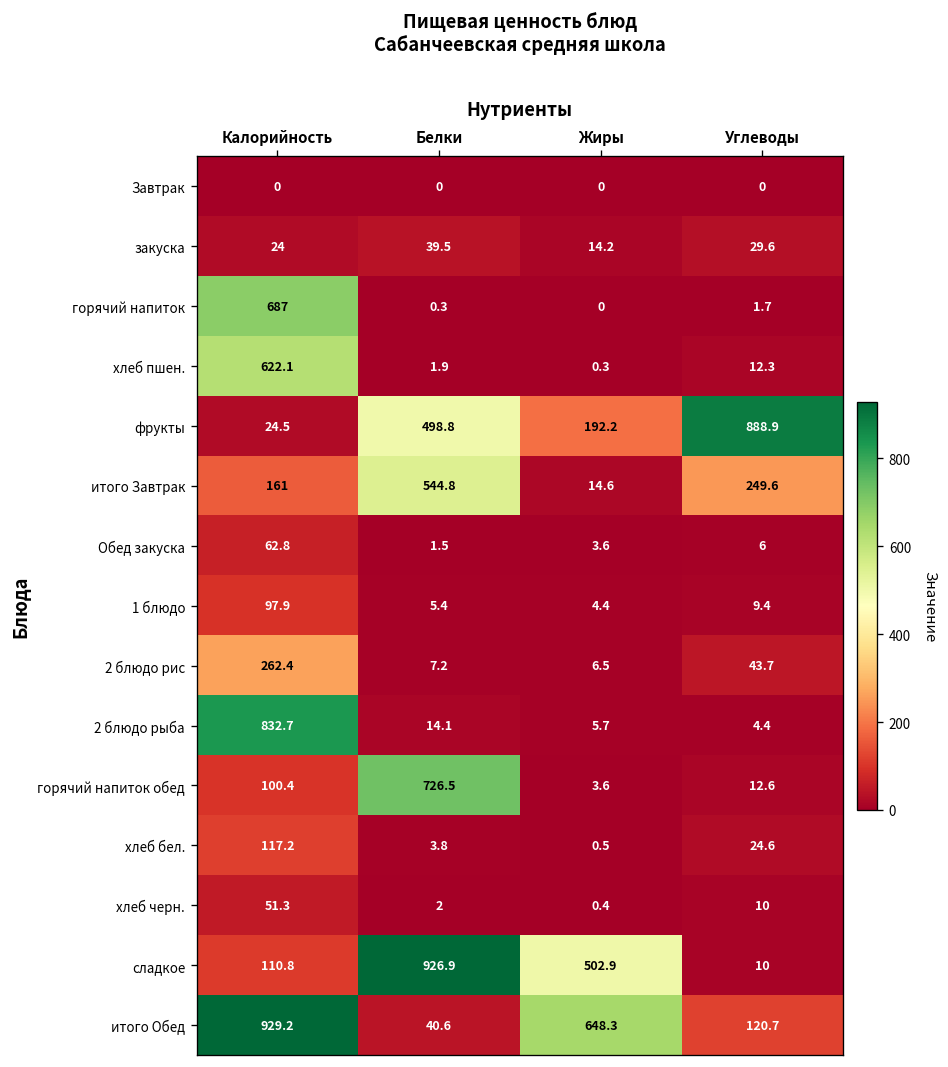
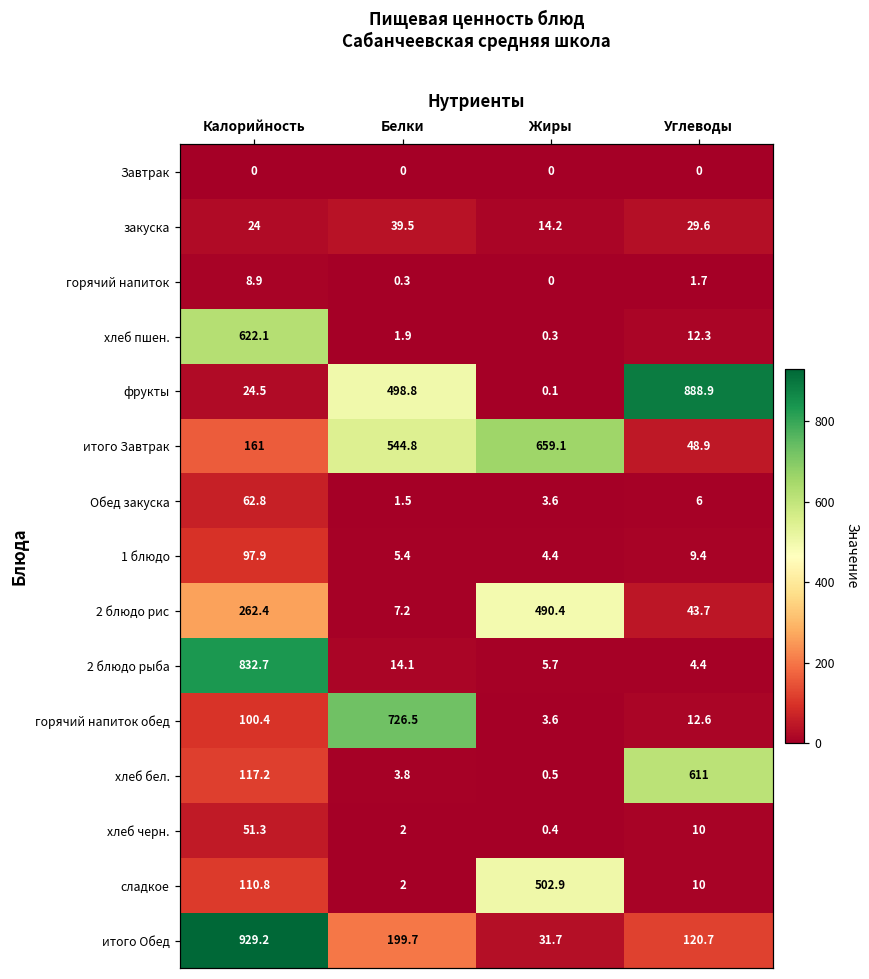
  {
    "Завтрак": {
      "Калорийность": 0,
      "Белки": 0,
      "Жиры": 0,
      "Углеводы": 0
    },
    "закуска": {
      "Калорийность": 24,
      "Белки": 39.5,
      "Жиры": 14.2,
      "Углеводы": 29.6
    },
    "горячий напиток": {
-     "Калорийность": 687,
+     "Калорийность": 8.9,
      "Белки": 0.3,
      "Жиры": 0,
      "Углеводы": 1.7
    },
    "хлеб пшен.": {
      "Калорийность": 622.1,
      "Белки": 1.9,
      "Жиры": 0.3,
      "Углеводы": 12.3
    },
    "фрукты": {
      "Калорийность": 24.5,
      "Белки": 498.8,
-     "Жиры": 192.2,
+     "Жиры": 0.1,
      "Углеводы": 888.9
    },
    "итого Завтрак": {
      "Калорийность": 161,
      "Белки": 544.8,
-     "Жиры": 14.6,
-     "Углеводы": 249.6
+     "Жиры": 659.1,
+     "Углеводы": 48.9
    },
    "Обед закуска": {
      "Калорийность": 62.8,
      "Белки": 1.5,
      "Жиры": 3.6,
      "Углеводы": 6
    },
    "1 блюдо": {
      "Калорийность": 97.9,
      "Белки": 5.4,
      "Жиры": 4.4,
      "Углеводы": 9.4
    },
    "2 блюдо рис": {
      "Калорийность": 262.4,
      "Белки": 7.2,
-     "Жиры": 6.5,
+     "Жиры": 490.4,
      "Углеводы": 43.7
    },
    "2 блюдо рыба": {
      "Калорийность": 832.7,
      "Белки": 14.1,
      "Жиры": 5.7,
      "Углеводы": 4.4
    },
    "горячий напиток обед": {
      "Калорийность": 100.4,
      "Белки": 726.5,
      "Жиры": 3.6,
      "Углеводы": 12.6
    },
    "хлеб бел.": {
      "Калорийность": 117.2,
      "Белки": 3.8,
      "Жиры": 0.5,
-     "Углеводы": 24.6
+     "Углеводы": 611
    },
    "хлеб черн.": {
      "Калорийность": 51.3,
      "Белки": 2,
      "Жиры": 0.4,
      "Углеводы": 10
    },
    "сладкое": {
      "Калорийность": 110.8,
-     "Белки": 926.9,
+     "Белки": 2,
      "Жиры": 502.9,
      "Углеводы": 10
    },
    "итого Обед": {
      "Калорийность": 929.2,
-     "Белки": 40.6,
-     "Жиры": 648.3,
+     "Белки": 199.7,
+     "Жиры": 31.7,
      "Углеводы": 120.7
    }
  }
